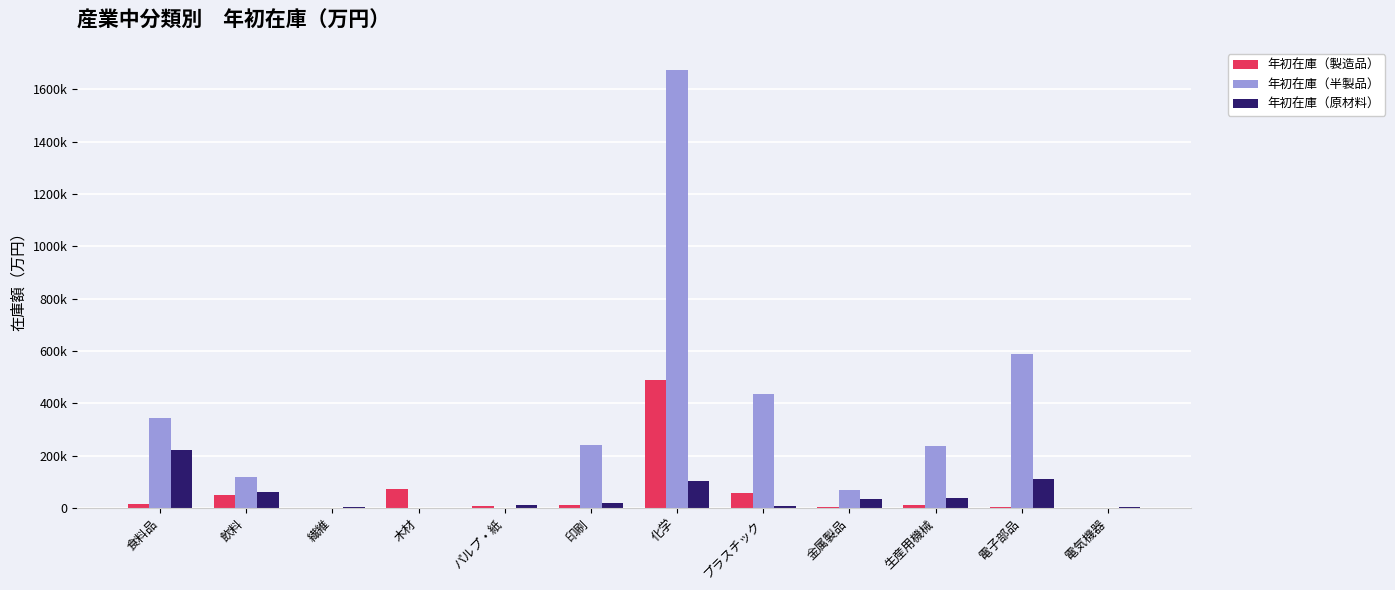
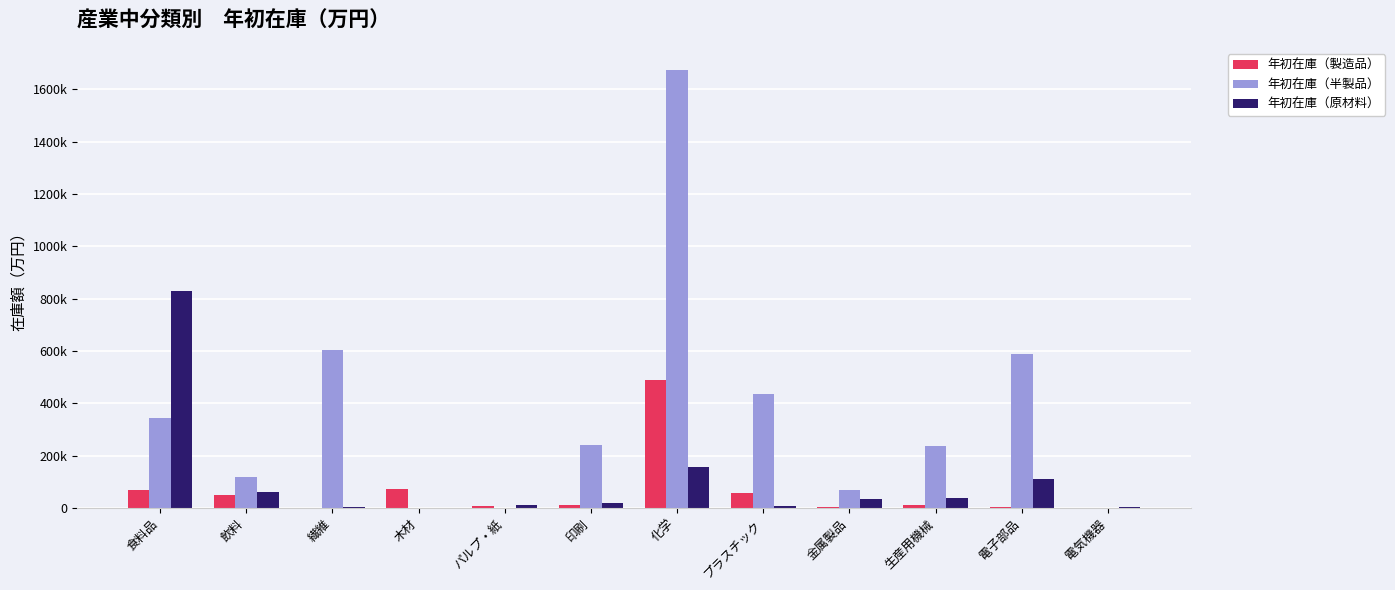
  {
    "年初在庫（製造品）": {
-     "食料品": 20000,
+     "食料品": 70000,
      "飲料": 50000,
      "木材": 70000,
      "印刷": 10000,
      "化学": 490000,
      "プラスチック": 60000,
      "生産用機械": 10000,
      "電気機器": 0
    },
    "年初在庫（半製品）": {
      "食料品": 340000,
      "飲料": 120000,
-     "繊維": 0,
+     "繊維": 610000,
      "印刷": 240000,
      "化学": 1670000,
      "プラスチック": 440000,
      "金属製品": 70000,
      "生産用機械": 240000,
      "電子部品": 590000
    },
    "年初在庫（原材料）": {
-     "食料品": 220000,
+     "食料品": 830000,
      "飲料": 60000,
      "パルプ・紙": 10000,
      "印刷": 20000,
-     "化学": 100000,
+     "化学": 160000,
      "プラスチック": 10000,
      "金属製品": 40000,
      "生産用機械": 40000,
      "電子部品": 110000
    }
  }
